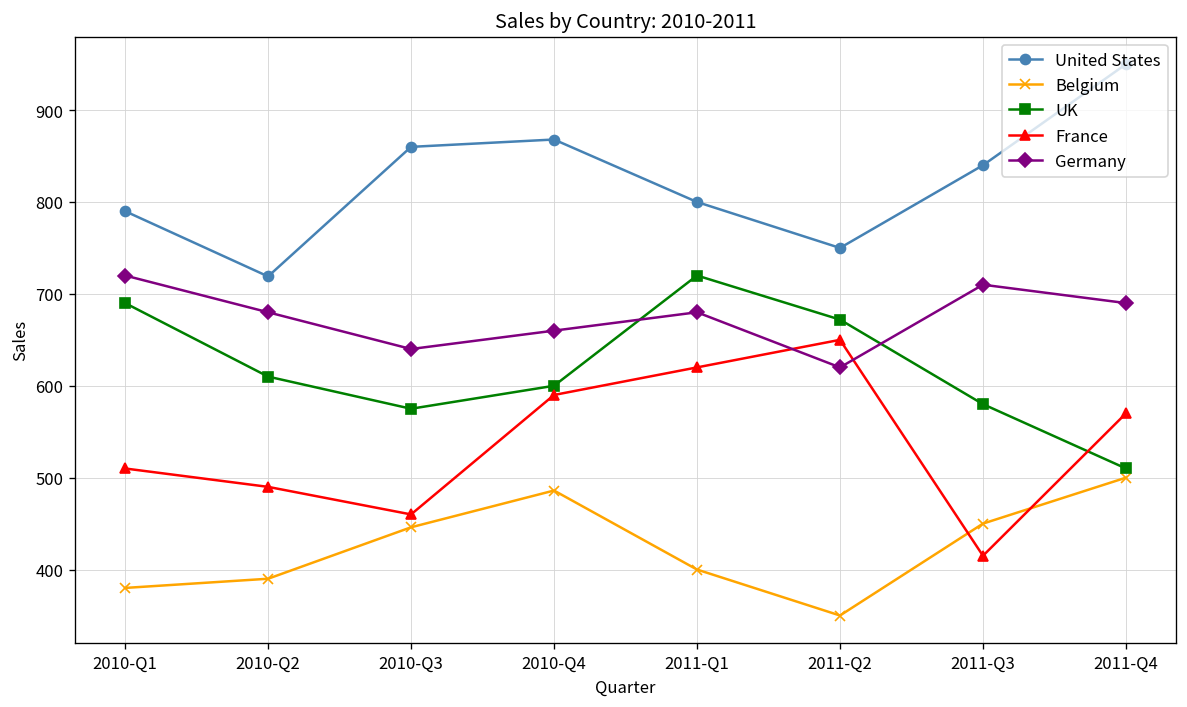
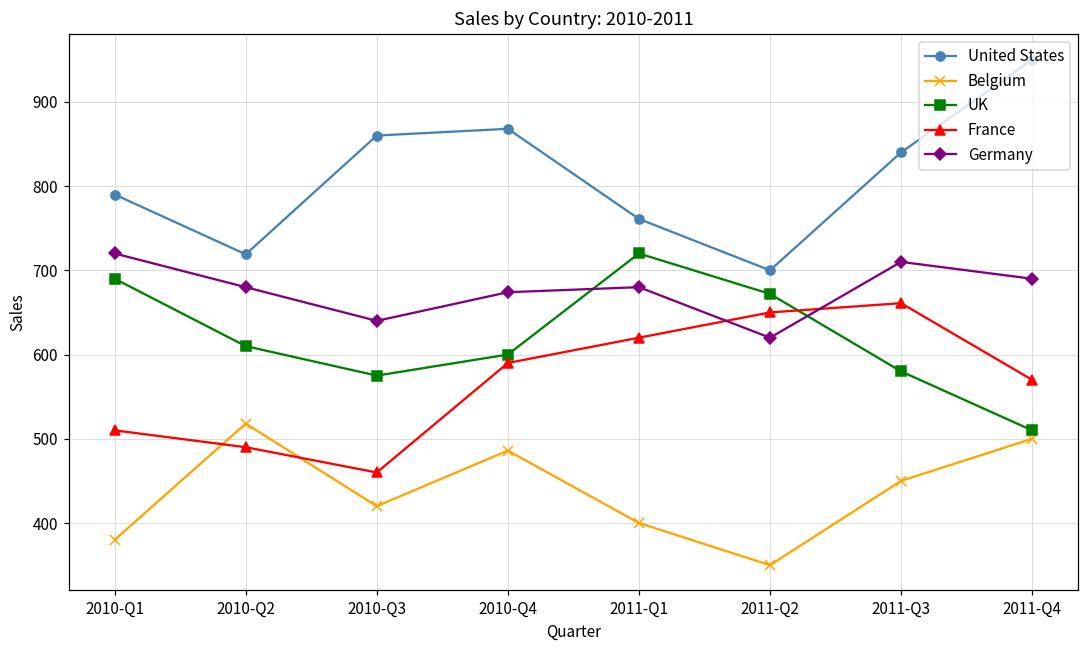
  {
    "United States": {
      "2010-Q1": 790,
      "2010-Q2": 720,
      "2010-Q3": 860,
      "2010-Q4": 870,
-     "2011-Q1": 800,
-     "2011-Q2": 750,
+     "2011-Q1": 760,
+     "2011-Q2": 700,
      "2011-Q3": 840
    },
    "Belgium": {
      "2010-Q1": 380,
-     "2010-Q2": 390,
-     "2010-Q3": 450,
+     "2010-Q2": 520,
+     "2010-Q3": 420,
      "2010-Q4": 490,
      "2011-Q1": 400,
      "2011-Q2": 350,
      "2011-Q3": 450,
      "2011-Q4": 500
    },
    "UK": {
      "2010-Q1": 690,
      "2010-Q2": 610,
      "2010-Q3": 580,
      "2010-Q4": 600,
      "2011-Q1": 720,
      "2011-Q2": 670,
      "2011-Q3": 580,
      "2011-Q4": 510
    },
    "France": {
      "2010-Q1": 510,
      "2010-Q2": 490,
      "2010-Q3": 460,
      "2010-Q4": 590,
      "2011-Q1": 620,
      "2011-Q2": 650,
-     "2011-Q3": 420,
+     "2011-Q3": 660,
      "2011-Q4": 570
    },
    "Germany": {
      "2010-Q1": 720,
      "2010-Q2": 680,
      "2010-Q3": 640,
-     "2010-Q4": 660,
+     "2010-Q4": 670,
      "2011-Q1": 680,
      "2011-Q2": 620,
      "2011-Q3": 710,
      "2011-Q4": 690
    }
  }
